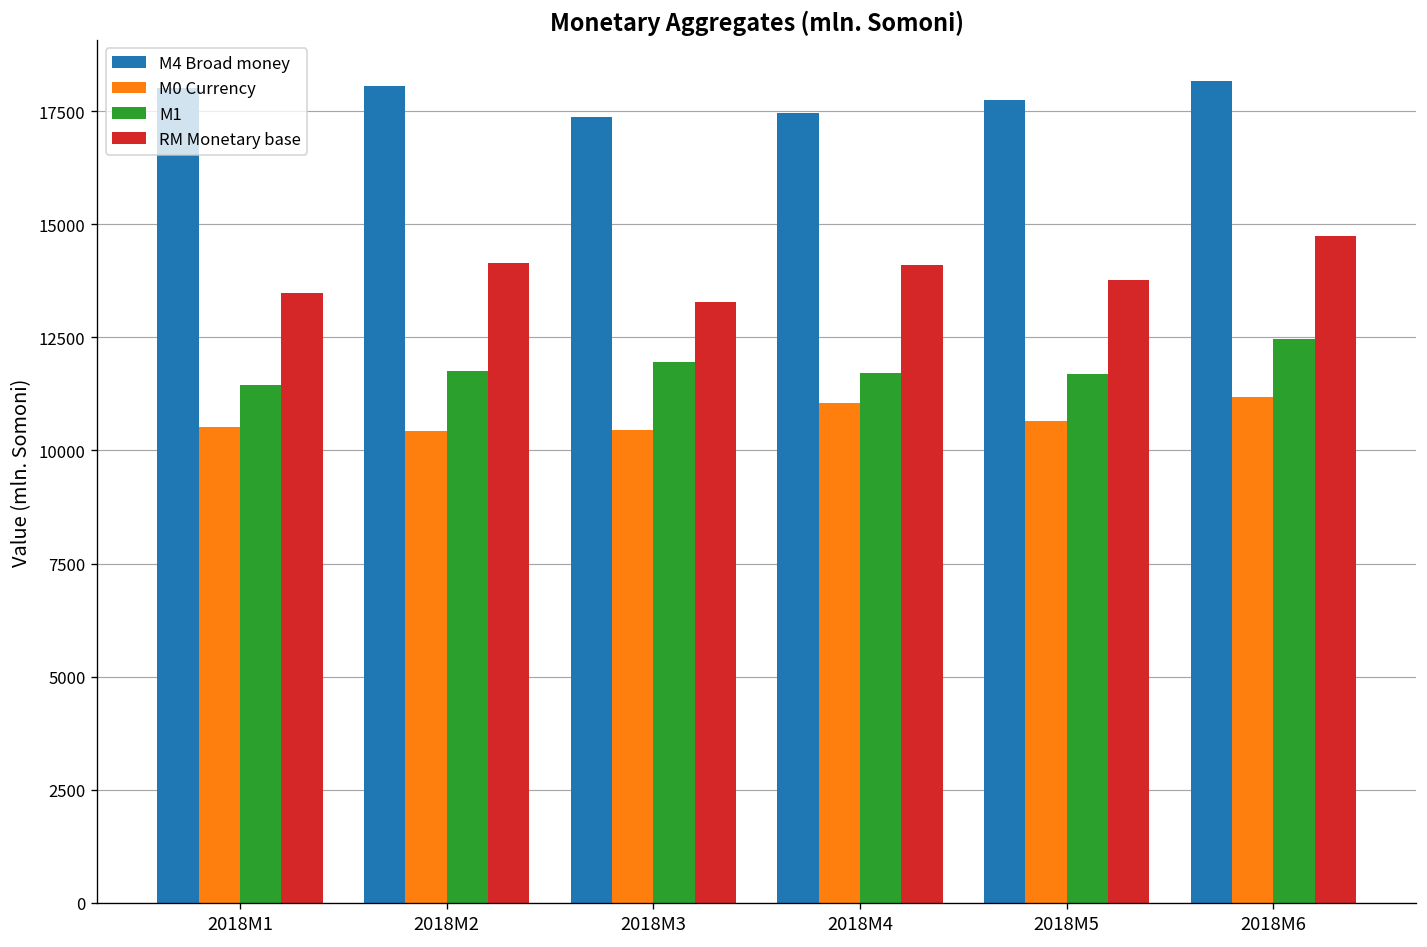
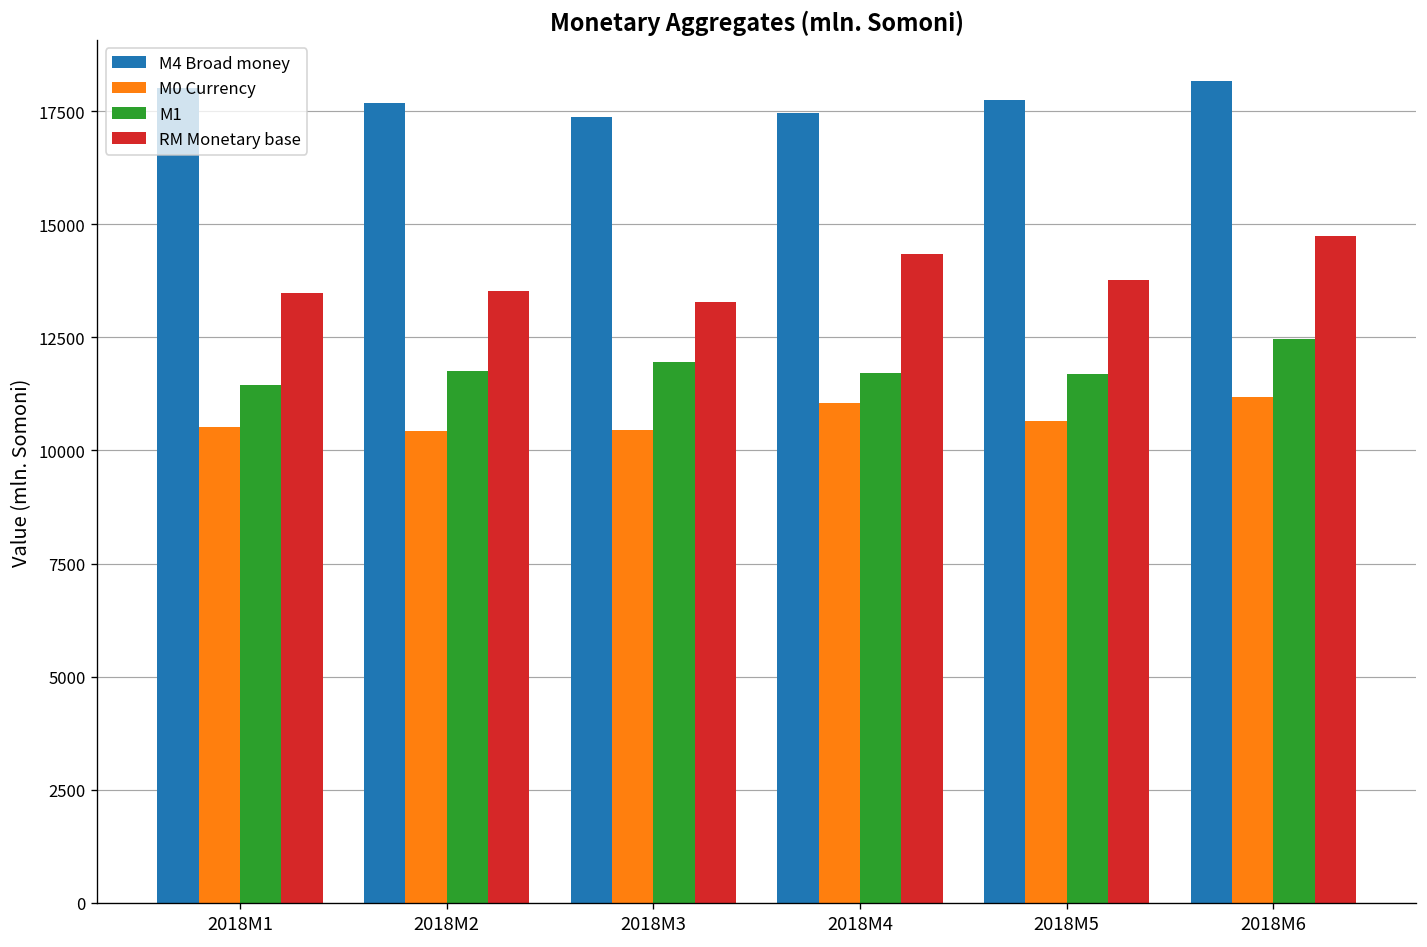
  {
    "M4 Broad money": {
-     "2018M2": 18000,
+     "2018M2": 17700,
      "2018M3": 17400,
      "2018M4": 17500,
      "2018M5": 17700,
      "2018M6": 18200
    },
    "M0 Currency": {
      "2018M1": 10500,
      "2018M2": 10400,
      "2018M3": 10500,
      "2018M4": 11100,
      "2018M5": 10700,
      "2018M6": 11200
    },
    "M1": {
      "2018M1": 11500,
      "2018M2": 11800,
      "2018M3": 12000,
      "2018M4": 11700,
      "2018M5": 11700,
      "2018M6": 12500
    },
    "RM Monetary base": {
      "2018M1": 13500,
-     "2018M2": 14100,
+     "2018M2": 13500,
      "2018M3": 13300,
-     "2018M4": 14100,
+     "2018M4": 14300,
      "2018M5": 13800,
      "2018M6": 14700
    }
  }
